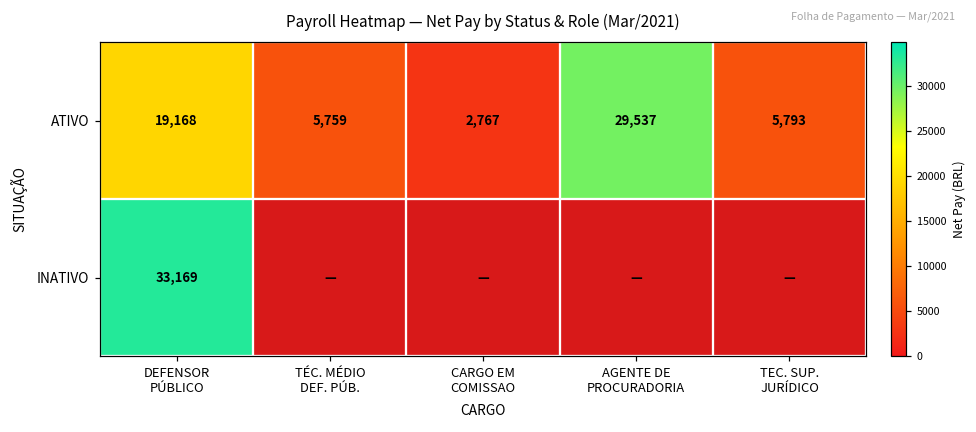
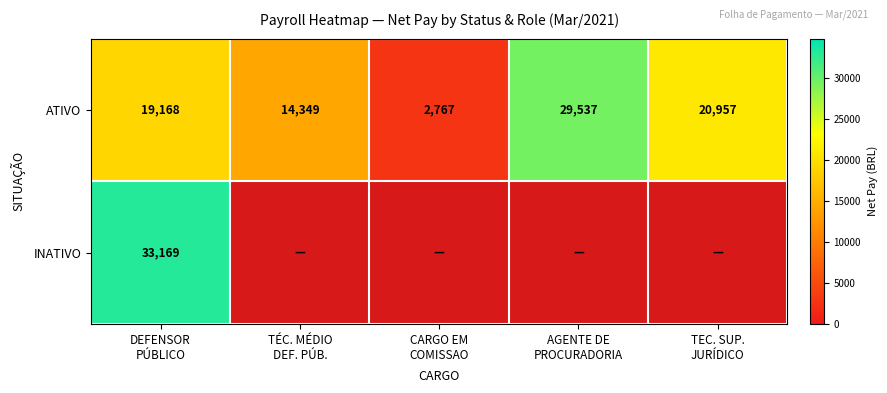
  {
    "ATIVO": {
      "DEFENSOR PÚBLICO": "19,168",
-     "TÉC. MÉDIO DEF. PÚB.": "5,759",
+     "TÉC. MÉDIO DEF. PÚB.": "14,349",
      "CARGO EM COMISSAO": "2,767",
      "AGENTE DE PROCURADORIA": "29,537",
-     "TEC. SUP. JURÍDICO": "5,793"
+     "TEC. SUP. JURÍDICO": "20,957"
    },
    "INATIVO": {
      "DEFENSOR PÚBLICO": "33,169"
    }
  }
